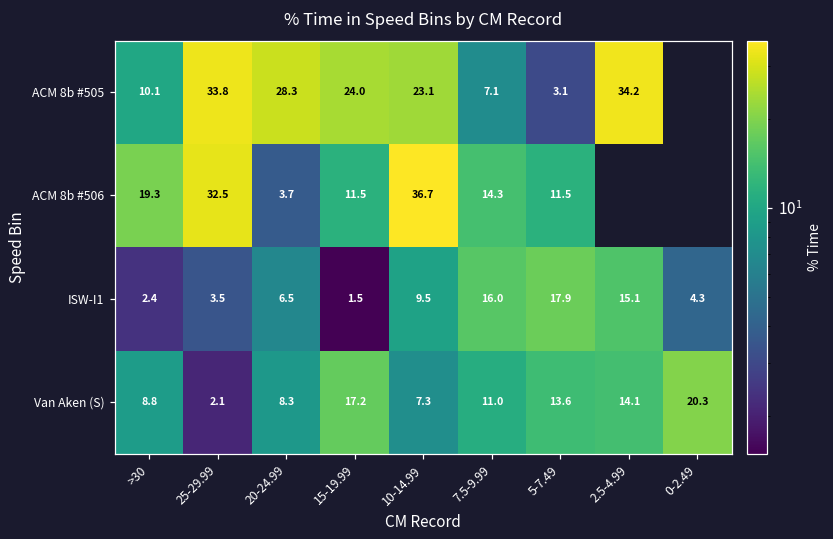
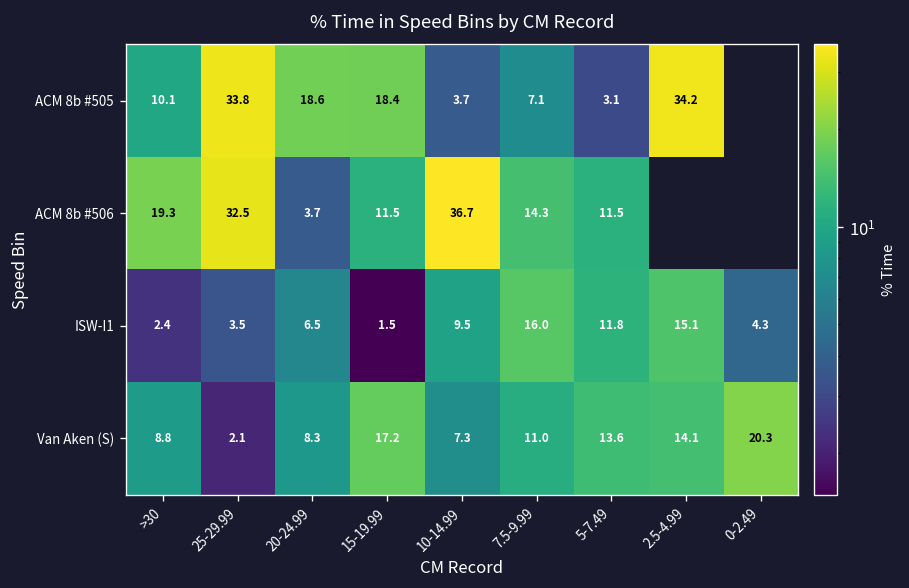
  {
    "ACM 8b #505": {
      ">30": 10.1,
      "25-29.99": 33.8,
-     "20-24.99": 28.3,
-     "15-19.99": 24.0,
-     "10-14.99": 23.1,
+     "20-24.99": 18.6,
+     "15-19.99": 18.4,
+     "10-14.99": 3.7,
      "7.5-9.99": 7.1,
      "5-7.49": 3.1,
      "2.5-4.99": 34.2
    },
    "ACM 8b #506": {
      ">30": 19.3,
      "25-29.99": 32.5,
      "20-24.99": 3.7,
      "15-19.99": 11.5,
      "10-14.99": 36.7,
      "7.5-9.99": 14.3,
      "5-7.49": 11.5
    },
    "ISW-I1": {
      ">30": 2.4,
      "25-29.99": 3.5,
      "20-24.99": 6.5,
      "15-19.99": 1.5,
      "10-14.99": 9.5,
      "7.5-9.99": 16.0,
-     "5-7.49": 17.9,
+     "5-7.49": 11.8,
      "2.5-4.99": 15.1,
      "0-2.49": 4.3
    },
    "Van Aken (S)": {
      ">30": 8.8,
      "25-29.99": 2.1,
      "20-24.99": 8.3,
      "15-19.99": 17.2,
      "10-14.99": 7.3,
      "7.5-9.99": 11.0,
      "5-7.49": 13.6,
      "2.5-4.99": 14.1,
      "0-2.49": 20.3
    }
  }
